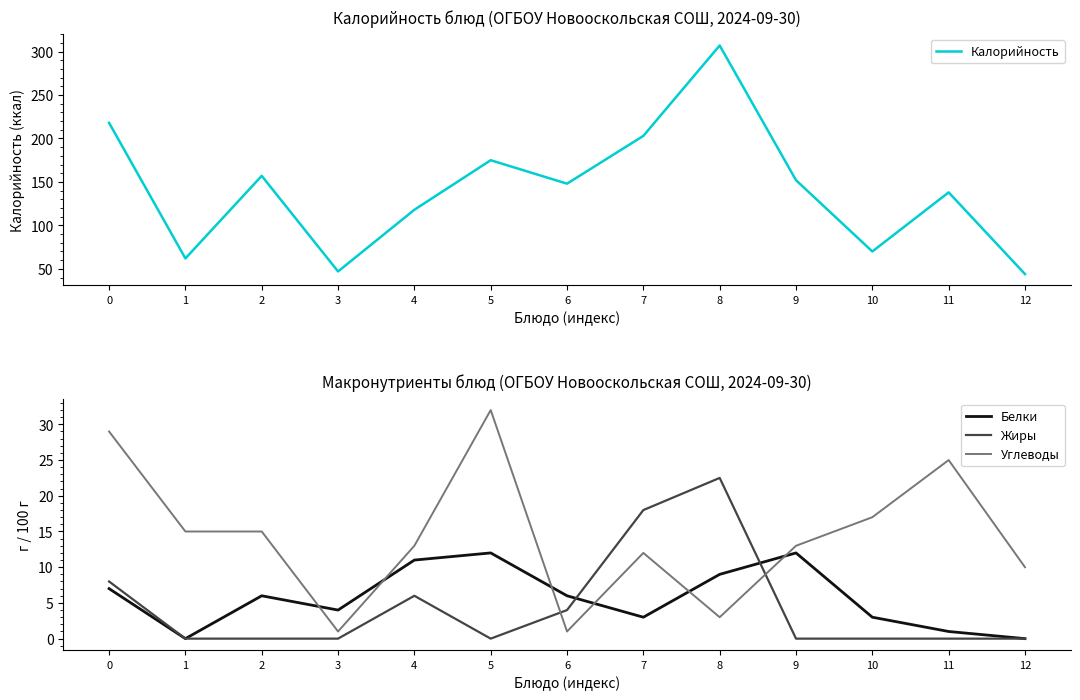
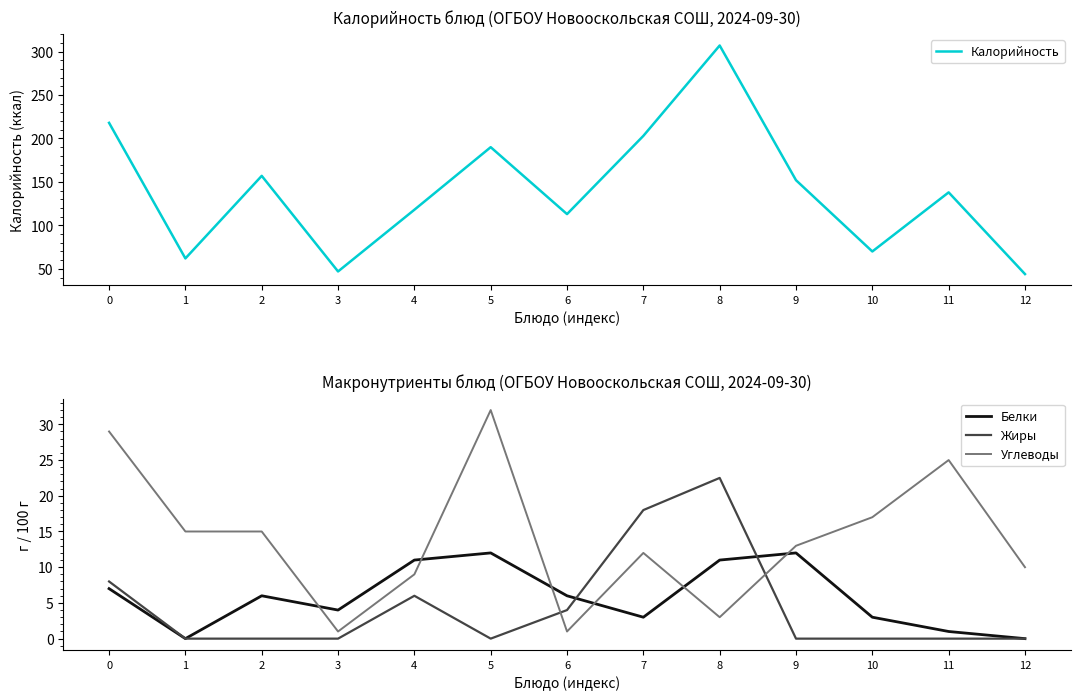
  {
    "Калорийность блюд (ОГБОУ Новооскольская СОШ, 2024-09-30)": {
      "0": 220,
      "1": 60,
      "2": 160,
      "3": 50,
      "4": 120,
-     "5": 180,
-     "6": 150,
+     "5": 190,
+     "6": 110,
      "7": 200,
      "8": 310,
      "9": 150,
      "10": 70,
      "11": 140,
      "12": 40
    },
    "Макронутриенты блюд (ОГБОУ Новооскольская СОШ, 2024-09-30)": {
      "Белки": {
        "0": 7,
        "2": 6,
        "3": 4,
        "4": 11,
        "5": 12,
        "6": 6,
        "7": 3,
-       "8": 9,
+       "8": 11,
        "9": 12,
        "10": 3,
        "11": 1
      },
      "Жиры": {
        "0": 8,
        "2": 0,
        "3": 0,
        "4": 6,
        "5": 0,
        "6": 4,
        "7": 18,
        "8": 23,
        "9": 0,
        "10": 0,
        "11": 0
      },
      "Углеводы": {
        "0": 29,
        "1": 15,
        "2": 15,
        "3": 1,
-       "4": 13,
+       "4": 9,
        "5": 32,
        "6": 1,
        "7": 12,
        "8": 3,
        "9": 13,
        "10": 17,
        "11": 25,
        "12": 10
      }
    }
  }
